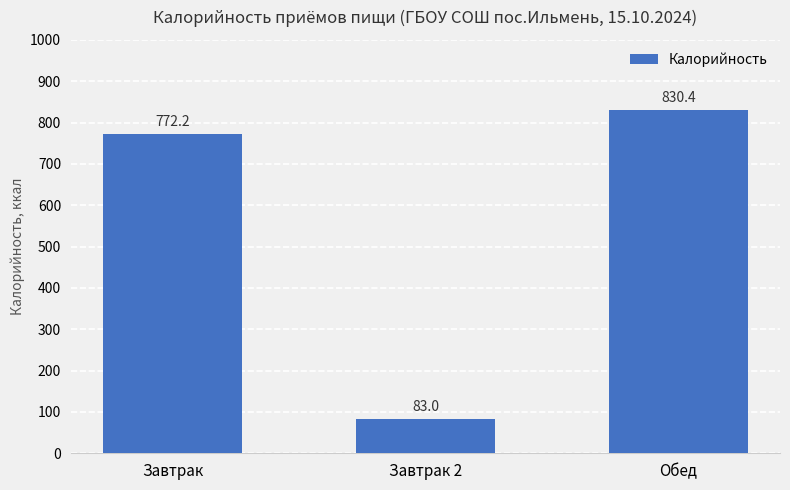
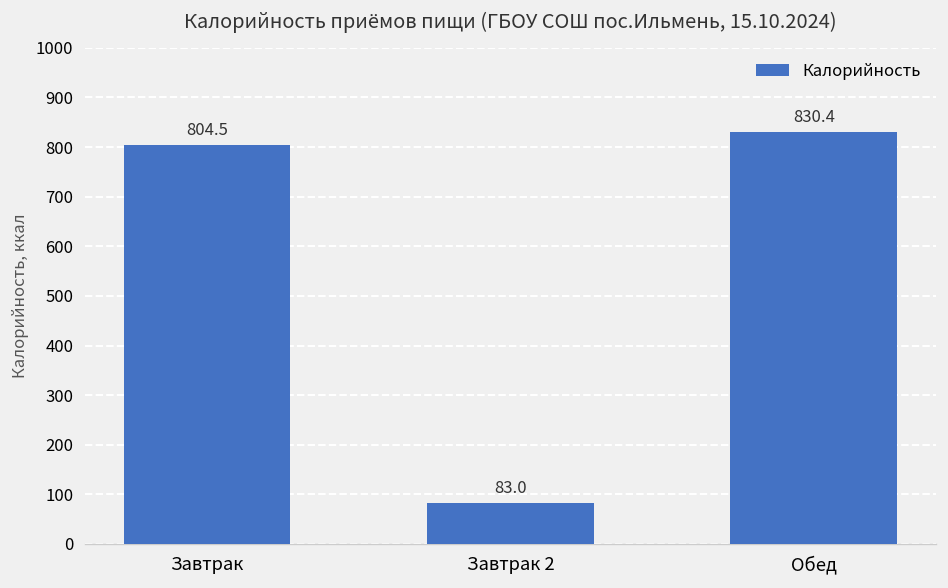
  {
-   "Завтрак": 772.2,
+   "Завтрак": 804.5,
    "Завтрак 2": 83.0,
    "Обед": 830.4
  }
